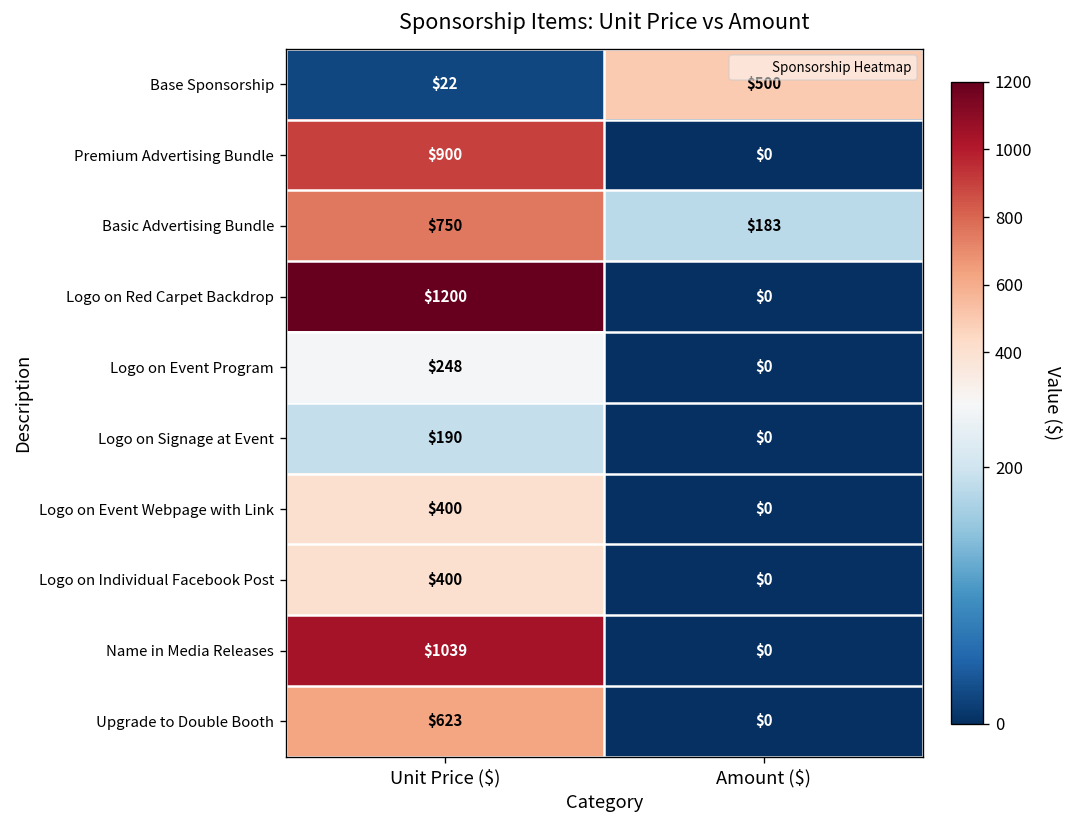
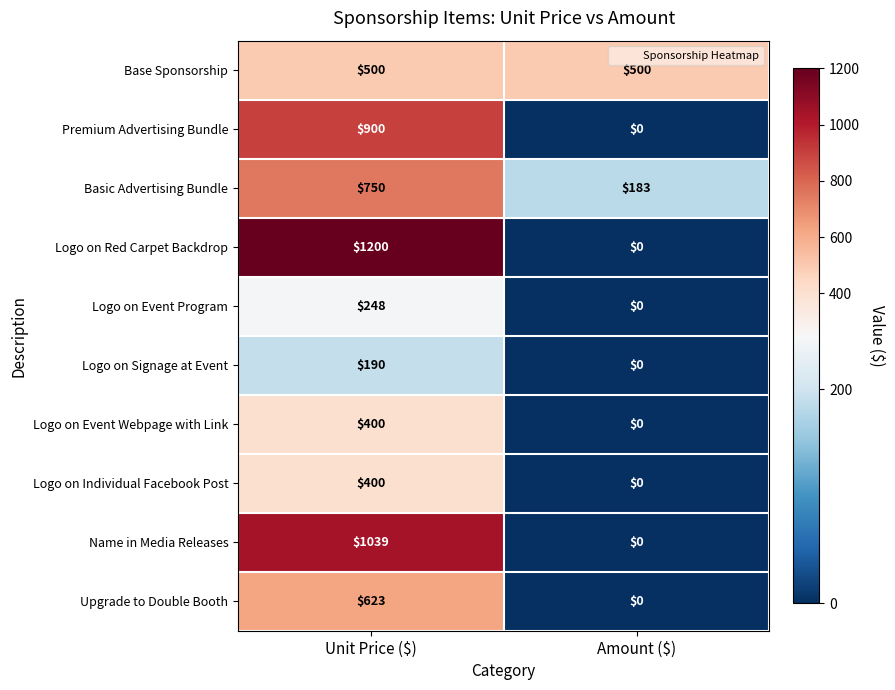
  {
    "Base Sponsorship": {
-     "Unit Price ($)": "$22"
+     "Unit Price ($)": "$500"
    },
    "Premium Advertising Bundle": {
      "Unit Price ($)": "$900",
      "Amount ($)": "$0"
    },
    "Basic Advertising Bundle": {
      "Unit Price ($)": "$750",
      "Amount ($)": "$183"
    },
    "Logo on Red Carpet Backdrop": {
      "Unit Price ($)": "$1200",
      "Amount ($)": "$0"
    },
    "Logo on Event Program": {
      "Unit Price ($)": "$248",
      "Amount ($)": "$0"
    },
    "Logo on Signage at Event": {
      "Unit Price ($)": "$190",
      "Amount ($)": "$0"
    },
    "Logo on Event Webpage with Link": {
      "Unit Price ($)": "$400",
      "Amount ($)": "$0"
    },
    "Logo on Individual Facebook Post": {
      "Unit Price ($)": "$400",
      "Amount ($)": "$0"
    },
    "Name in Media Releases": {
      "Unit Price ($)": "$1039",
      "Amount ($)": "$0"
    },
    "Upgrade to Double Booth": {
      "Unit Price ($)": "$623",
      "Amount ($)": "$0"
    }
  }
